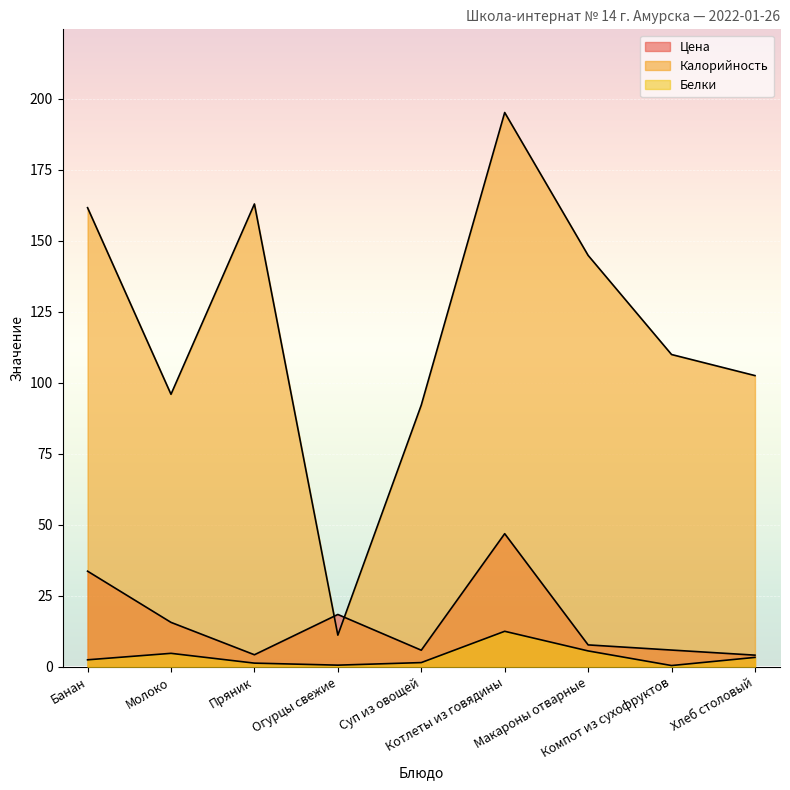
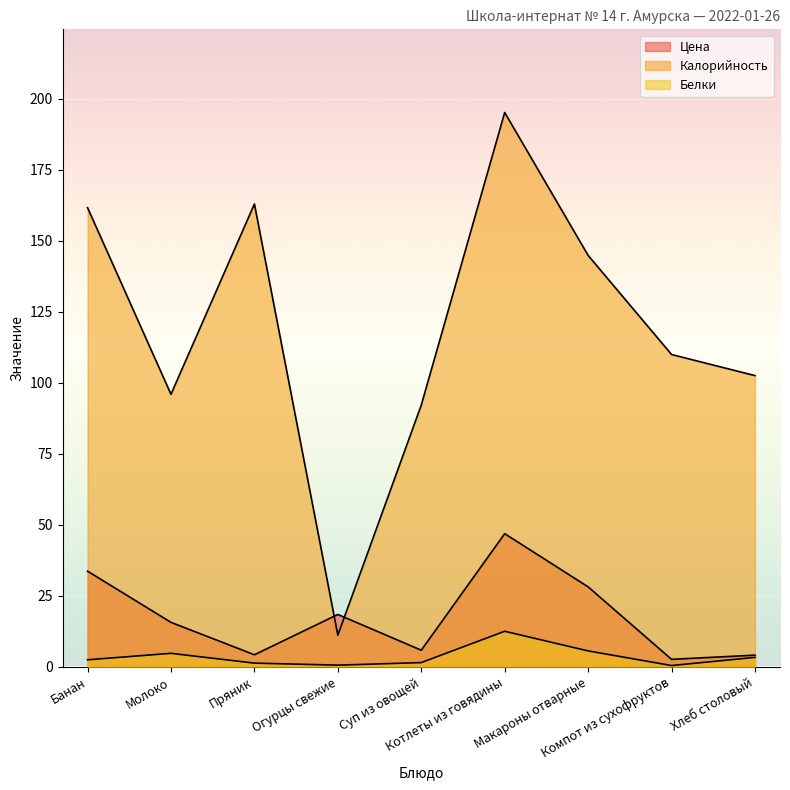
  {
    "Цена": {
      "Банан": 34,
      "Молоко": 16,
      "Пряник": 4,
      "Огурцы свежие": 18,
      "Суп из овощей": 6,
      "Котлеты из говядины": 47,
-     "Макароны отварные": 8,
-     "Компот из сухофруктов": 6
+     "Макароны отварные": 28,
+     "Компот из сухофруктов": 3
    }
  }
